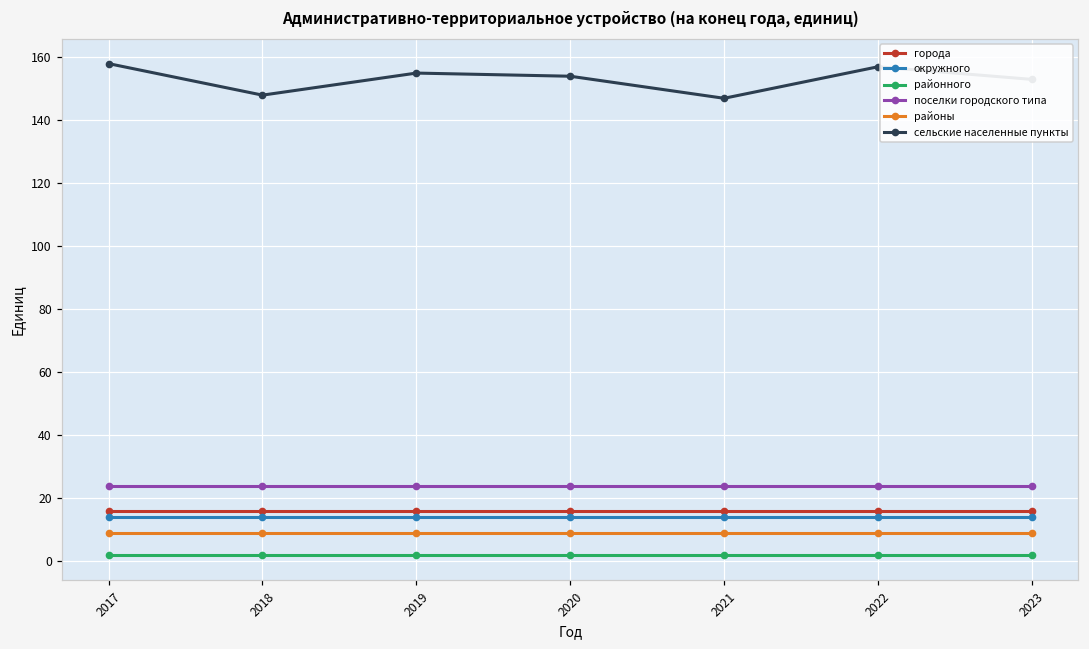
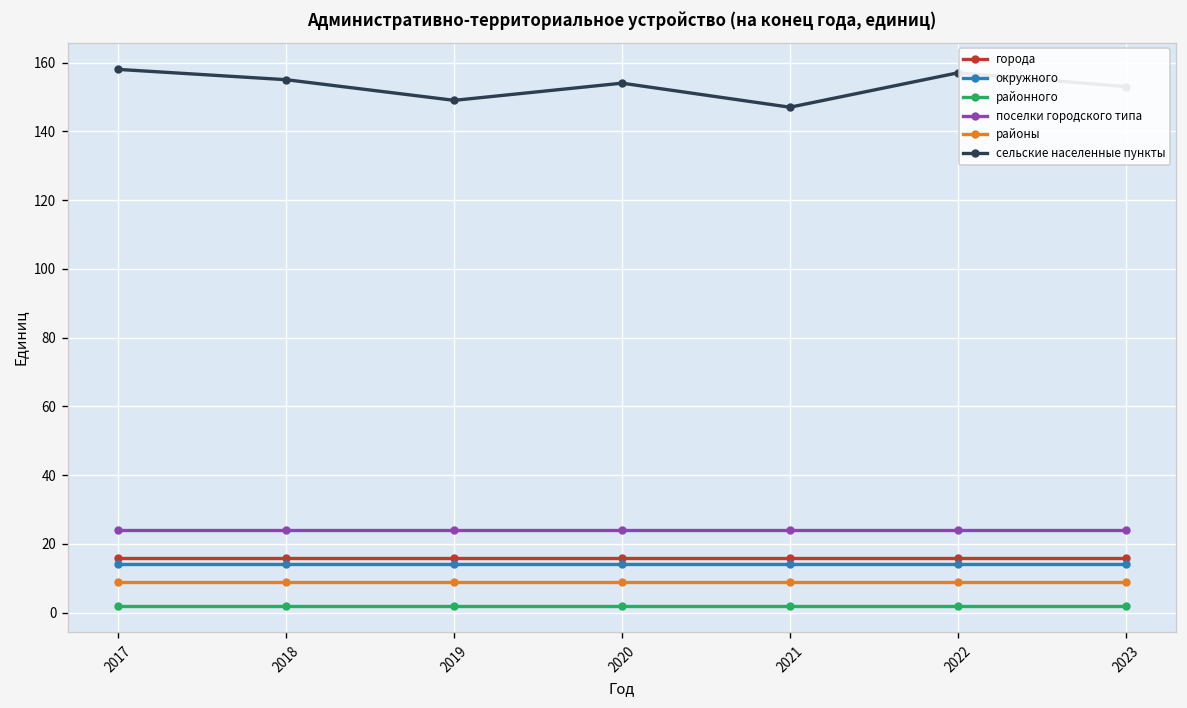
  {
    "города": {
      "2017": 16,
      "2018": 16,
      "2019": 16,
      "2020": 16,
      "2021": 16,
      "2022": 16,
      "2023": 16
    },
    "окружного": {
      "2017": 14,
      "2018": 14,
      "2019": 14,
      "2020": 14,
      "2021": 14,
      "2022": 14,
      "2023": 14
    },
    "районного": {
      "2017": 2,
      "2018": 2,
      "2019": 2,
      "2020": 2,
      "2021": 2,
      "2022": 2,
      "2023": 2
    },
    "поселки городского типа": {
      "2017": 24,
      "2018": 24,
      "2019": 24,
      "2020": 24,
      "2021": 24,
      "2022": 24,
      "2023": 24
    },
    "районы": {
      "2017": 9,
      "2018": 9,
      "2019": 9,
      "2020": 9,
      "2021": 9,
      "2022": 9,
      "2023": 9
    },
    "сельские населенные пункты": {
      "2017": 158,
-     "2018": 148,
-     "2019": 155,
+     "2018": 155,
+     "2019": 149,
      "2020": 154,
      "2021": 147,
      "2022": 157
    }
  }
